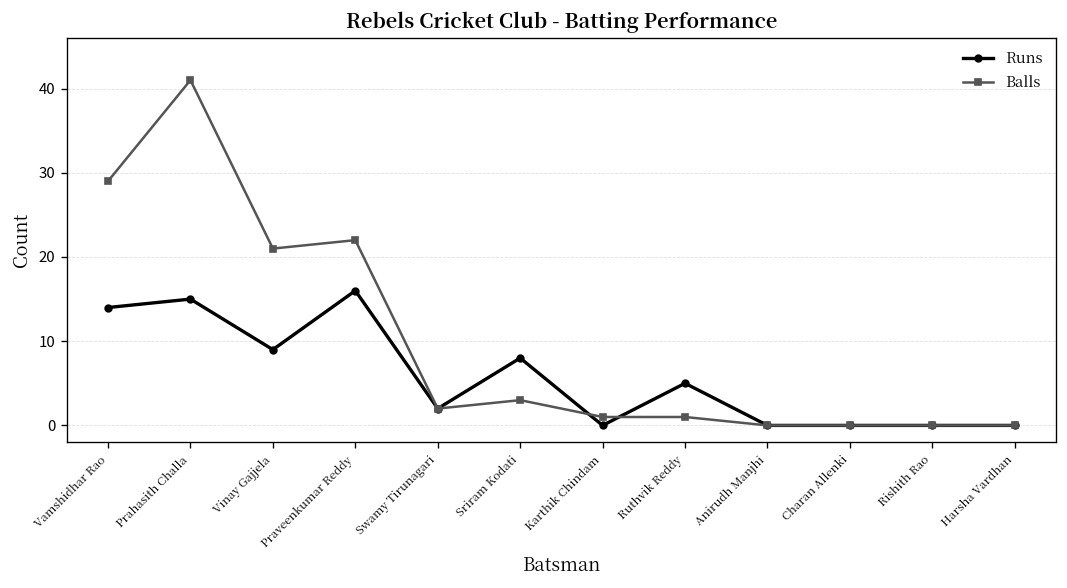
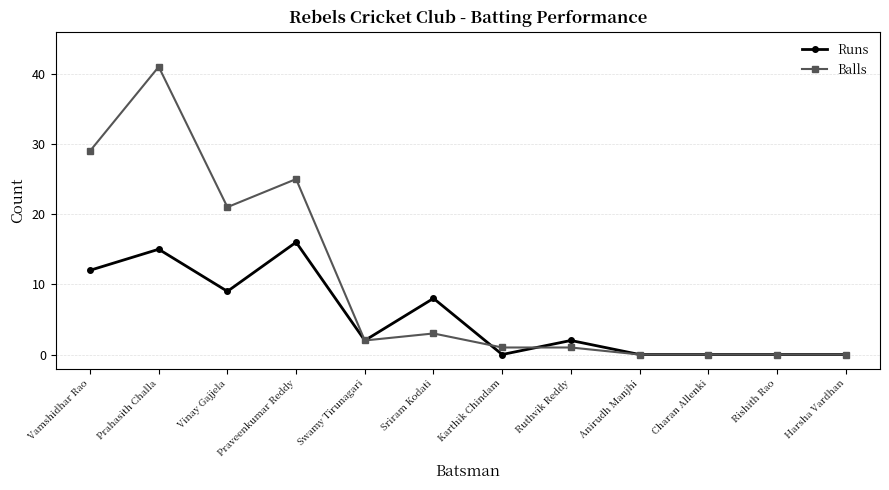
  {
    "Runs": {
-     "Vamshidhar Rao": 14,
+     "Vamshidhar Rao": 12,
      "Prahasith Challa": 15,
      "Vinay Gajjela": 9,
      "Praveenkumar Reddy": 16,
      "Sriram Kodati": 8,
      "Karthik Chindam": 0,
-     "Ruthvik Reddy": 5
+     "Ruthvik Reddy": 2
    },
    "Balls": {
      "Vamshidhar Rao": 29,
      "Prahasith Challa": 41,
      "Vinay Gajjela": 21,
-     "Praveenkumar Reddy": 22,
+     "Praveenkumar Reddy": 25,
      "Sriram Kodati": 3,
      "Karthik Chindam": 1,
      "Ruthvik Reddy": 1
    }
  }
